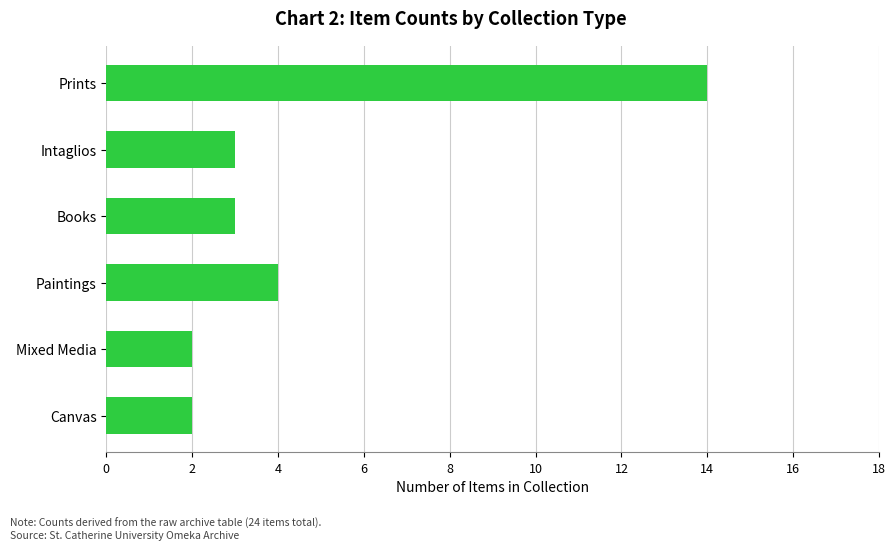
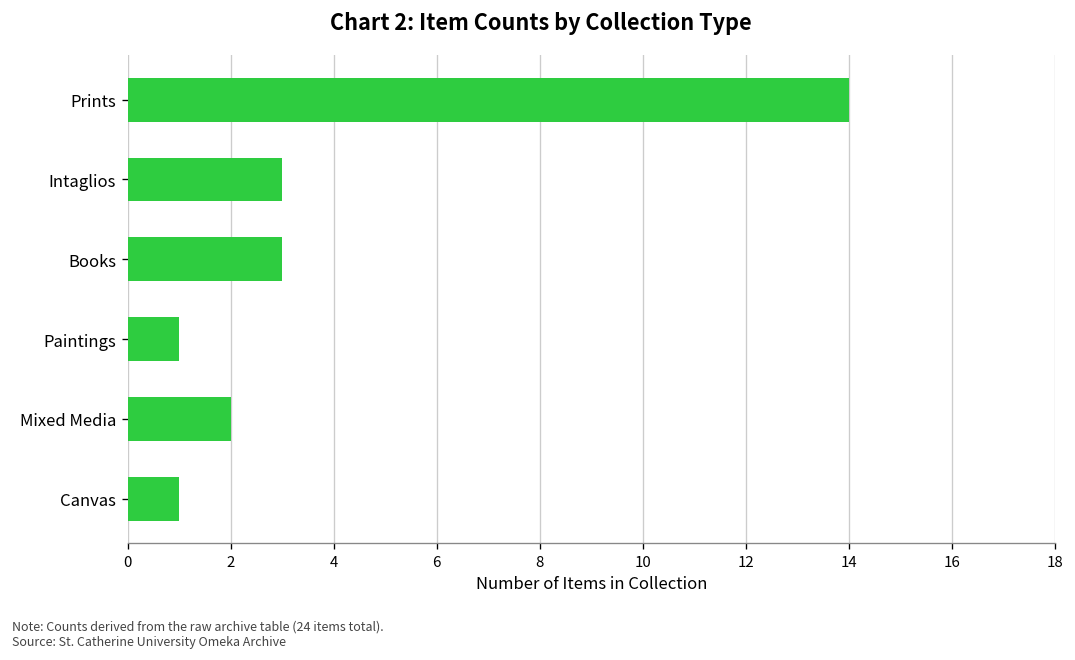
  {
    "Prints": 14,
    "Intaglios": 3,
    "Books": 3,
-   "Paintings": 4,
+   "Paintings": 1,
    "Mixed Media": 2,
-   "Canvas": 2
+   "Canvas": 1
  }
